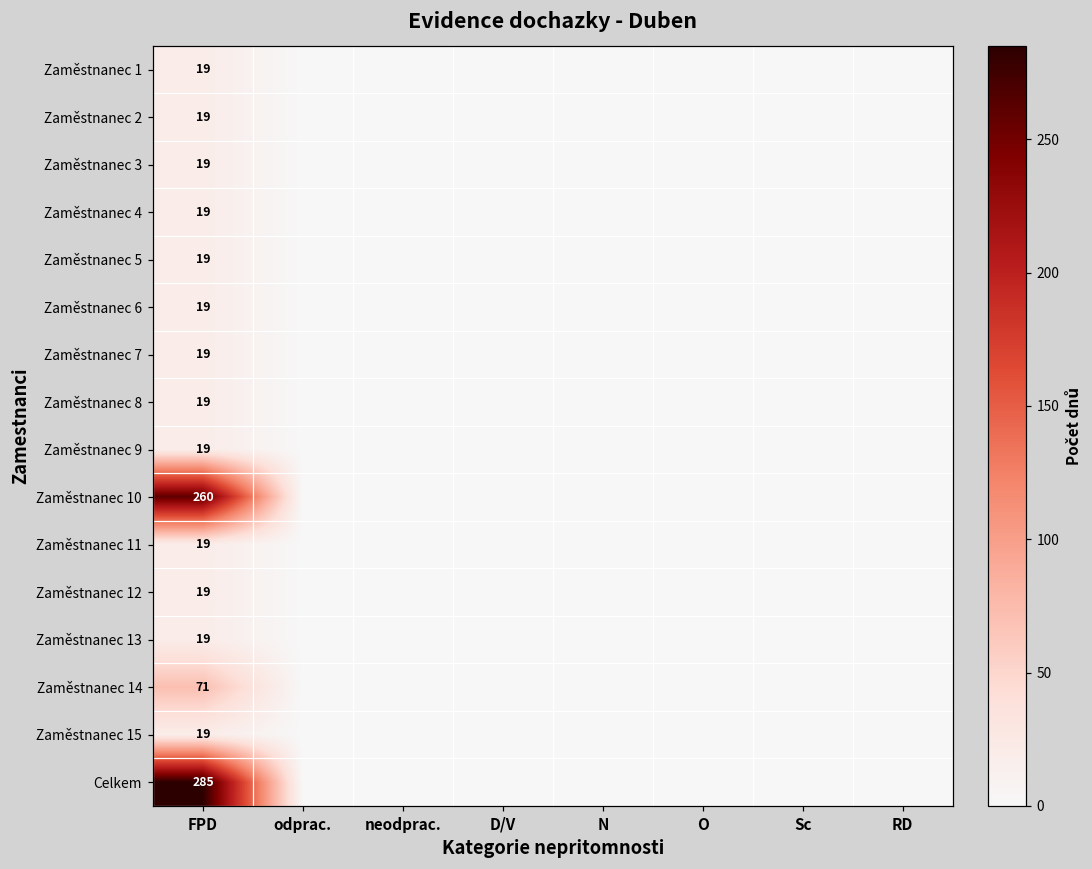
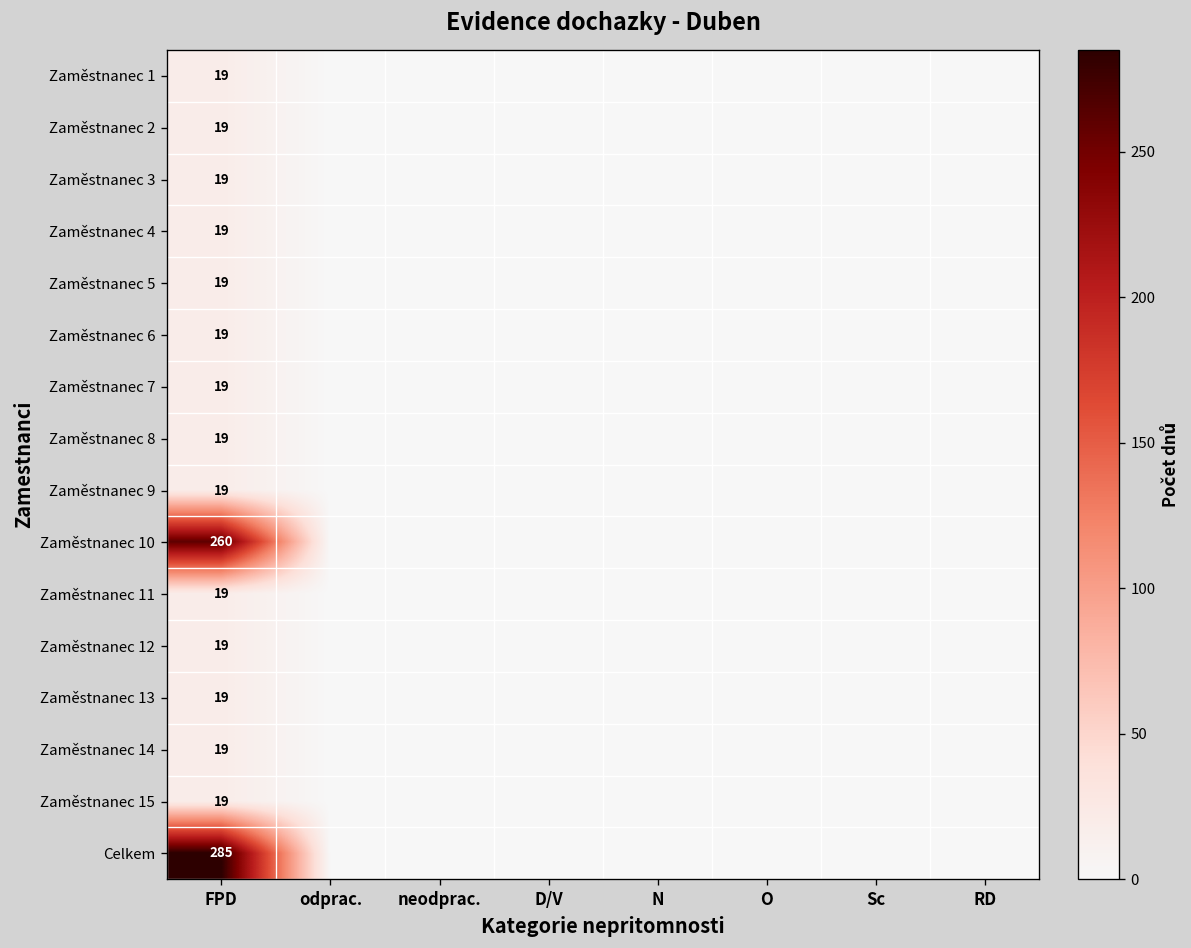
  {
    "Zaměstnanec 1": {
      "FPD": 19
    },
    "Zaměstnanec 2": {
      "FPD": 19
    },
    "Zaměstnanec 3": {
      "FPD": 19
    },
    "Zaměstnanec 4": {
      "FPD": 19
    },
    "Zaměstnanec 5": {
      "FPD": 19
    },
    "Zaměstnanec 6": {
      "FPD": 19
    },
    "Zaměstnanec 7": {
      "FPD": 19
    },
    "Zaměstnanec 8": {
      "FPD": 19
    },
    "Zaměstnanec 9": {
      "FPD": 19
    },
    "Zaměstnanec 10": {
      "FPD": 260
    },
    "Zaměstnanec 11": {
      "FPD": 19
    },
    "Zaměstnanec 12": {
      "FPD": 19
    },
    "Zaměstnanec 13": {
      "FPD": 19
    },
    "Zaměstnanec 14": {
-     "FPD": 71
+     "FPD": 19
    },
    "Zaměstnanec 15": {
      "FPD": 19
    },
    "Celkem": {
      "FPD": 285
    }
  }
